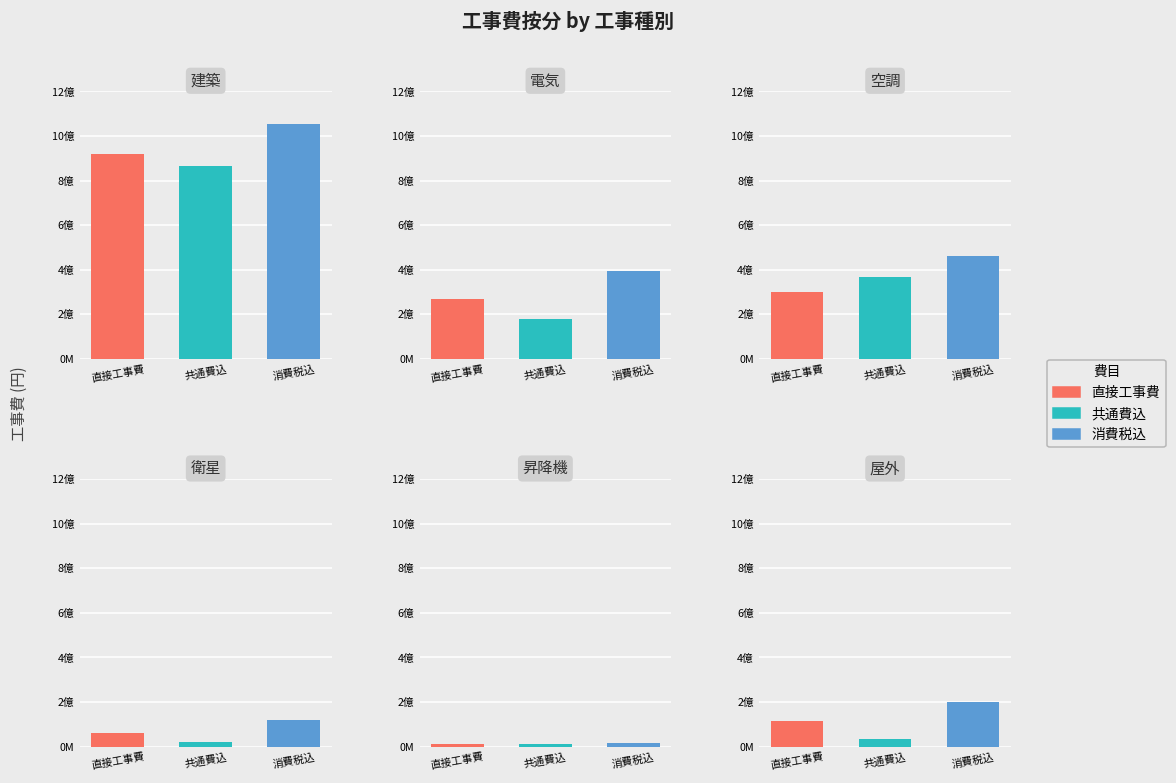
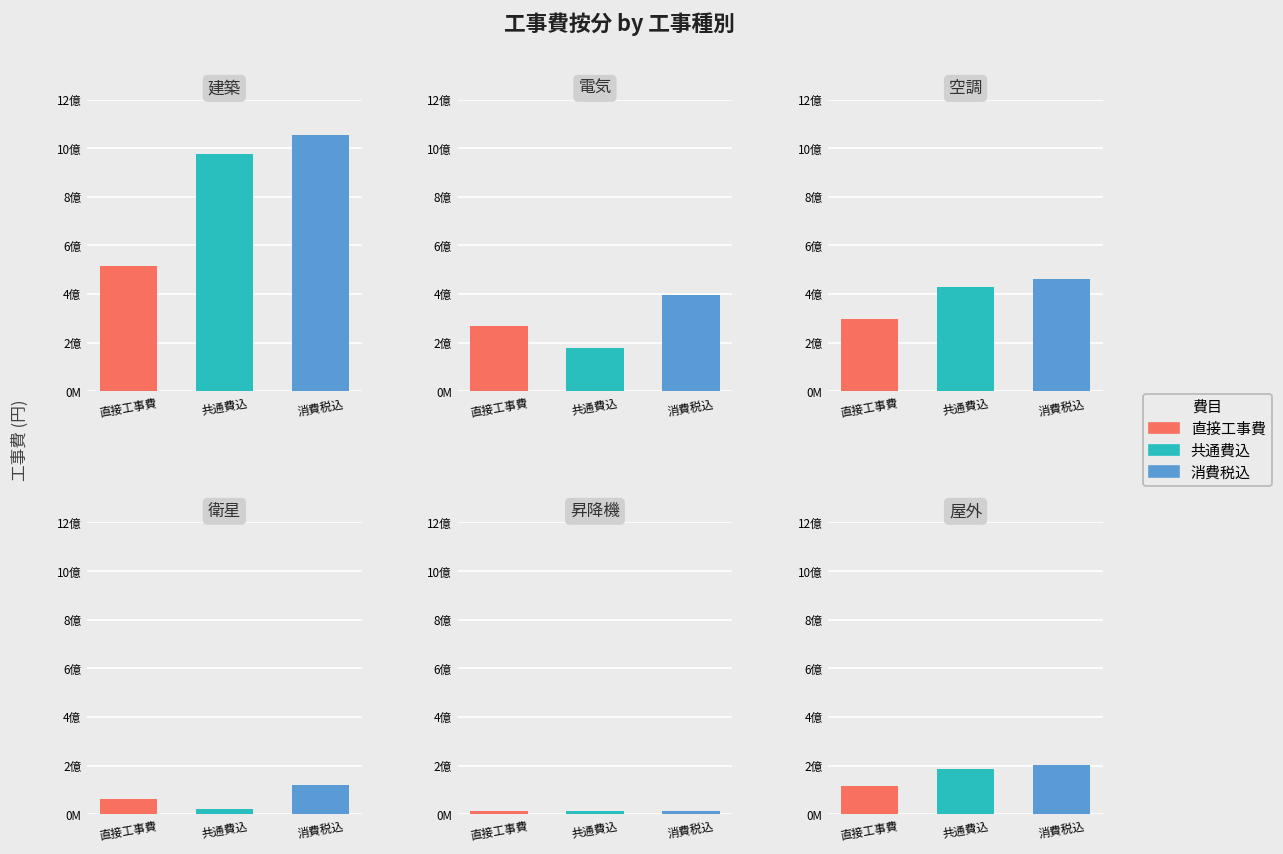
  {
    "建築": {
-     "直接工事費": "9.2億",
-     "共通費込": "8.6億",
+     "直接工事費": "5.2億",
+     "共通費込": "9.8億",
      "消費税込": "10.6億"
    },
    "電気": {
      "直接工事費": "2.7億",
      "共通費込": "1.8億",
      "消費税込": "4.0億"
    },
    "空調": {
      "直接工事費": "3.0億",
-     "共通費込": "3.7億",
+     "共通費込": "4.3億",
      "消費税込": "4.6億"
    },
    "衛星": {
      "直接工事費": "0.6億",
      "共通費込": "0.2億",
      "消費税込": "1.2億"
    },
    "昇降機": {
      "共通費込": "0.1億",
      "消費税込": "0.1億"
    },
    "屋外": {
      "直接工事費": "1.2億",
-     "共通費込": "0.4億",
+     "共通費込": "1.9億",
      "消費税込": "2.0億"
    }
  }
